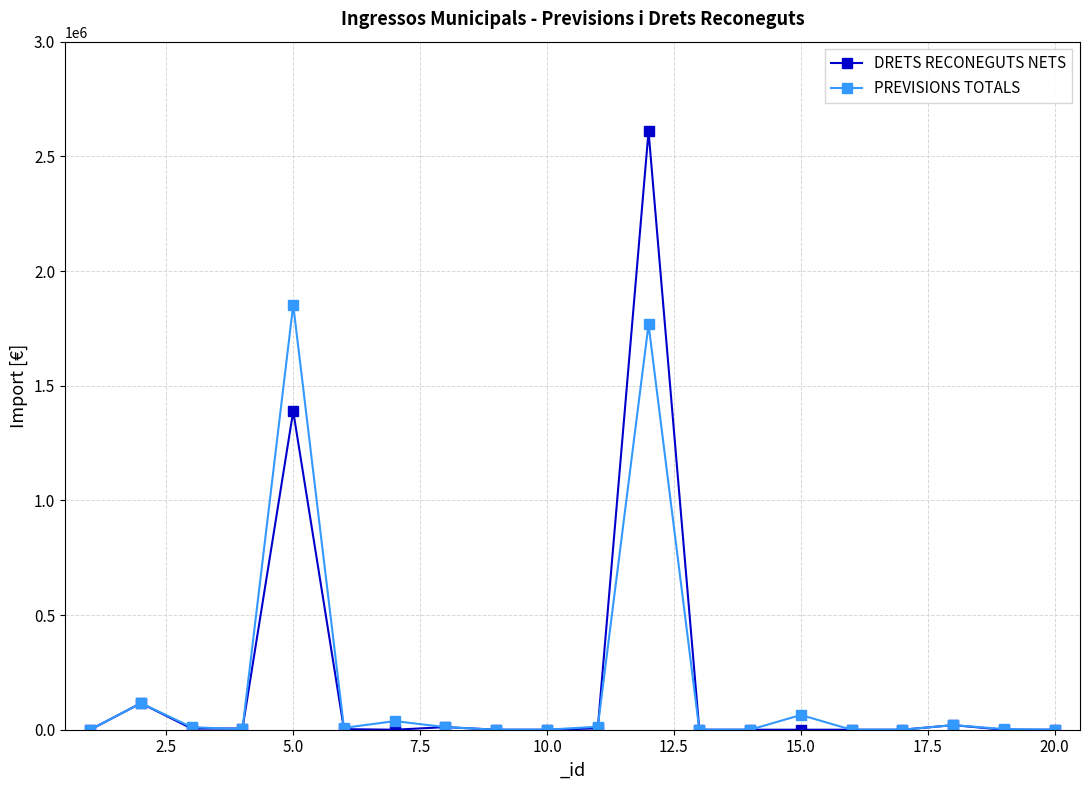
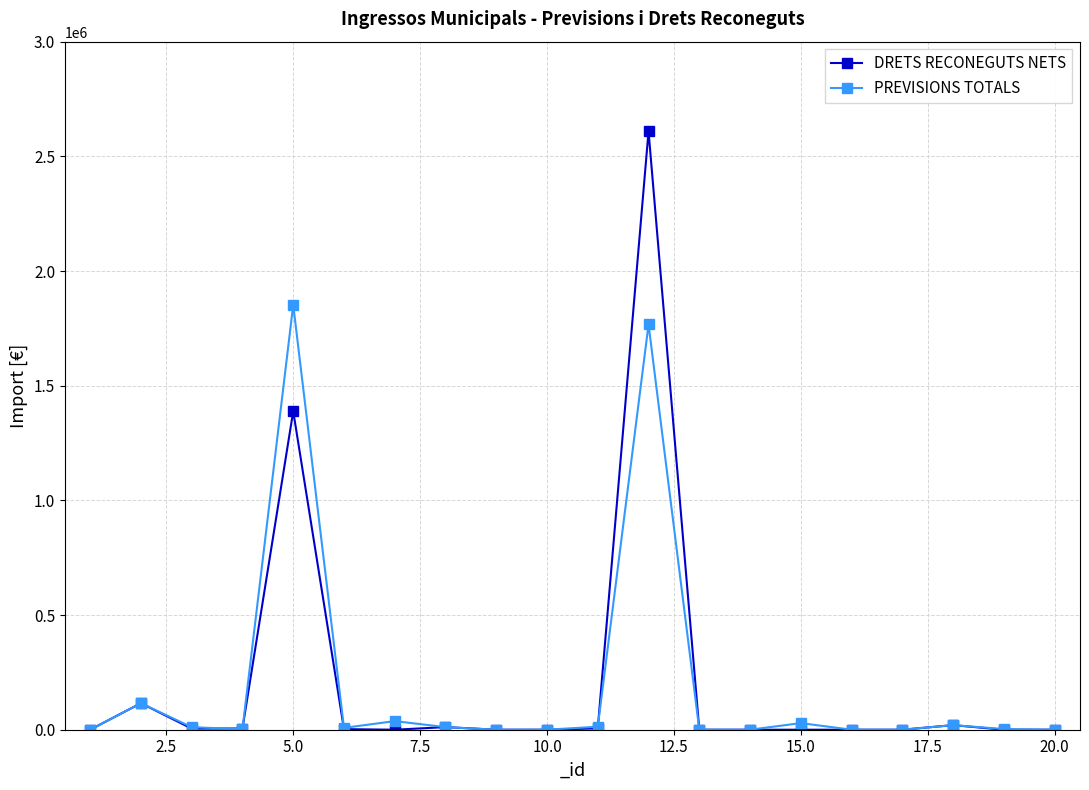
  {
    "DRETS RECONEGUTS NETS": {
      "5.0": 1390000,
      "15.0": 0
    },
    "PREVISIONS TOTALS": {
      "5.0": 1850000,
-     "15.0": 60000
+     "15.0": 30000
    }
  }
